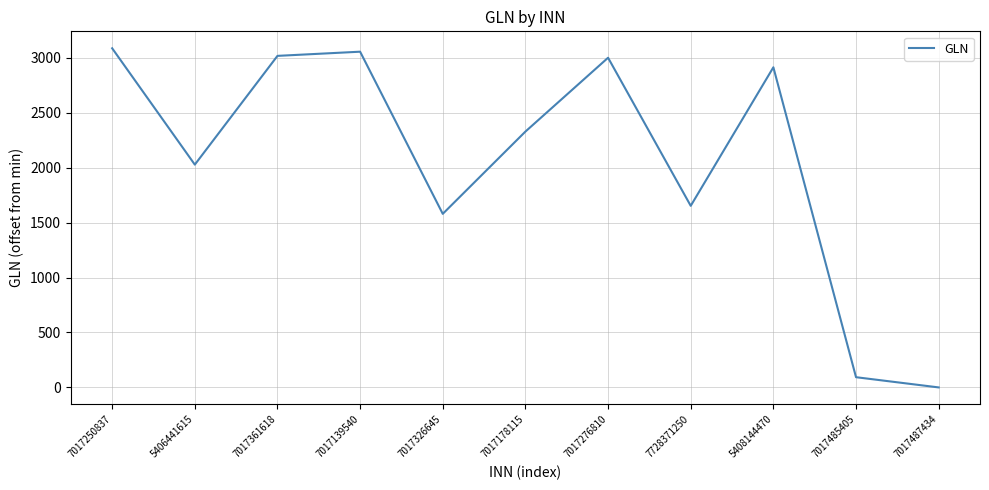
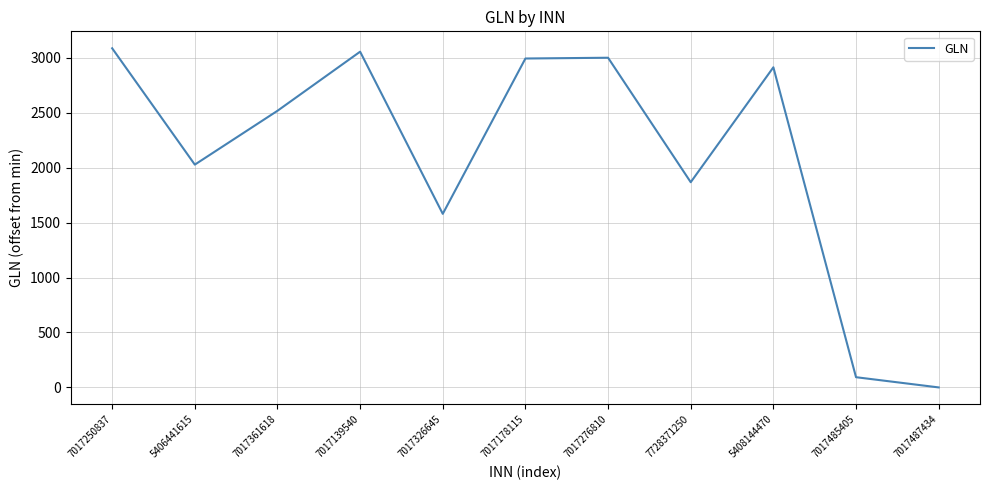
  {
    "7017250837": 3090,
    "5406441615": 2030,
-   "7017361618": 3020,
+   "7017361618": 2520,
    "7017139540": 3060,
    "7017326645": 1580,
-   "7017178115": 2330,
+   "7017178115": 2990,
    "7017276810": 3000,
-   "7728371250": 1650,
+   "7728371250": 1870,
    "5408144470": 2910,
    "7017485405": 90,
    "7017487434": 0
  }
